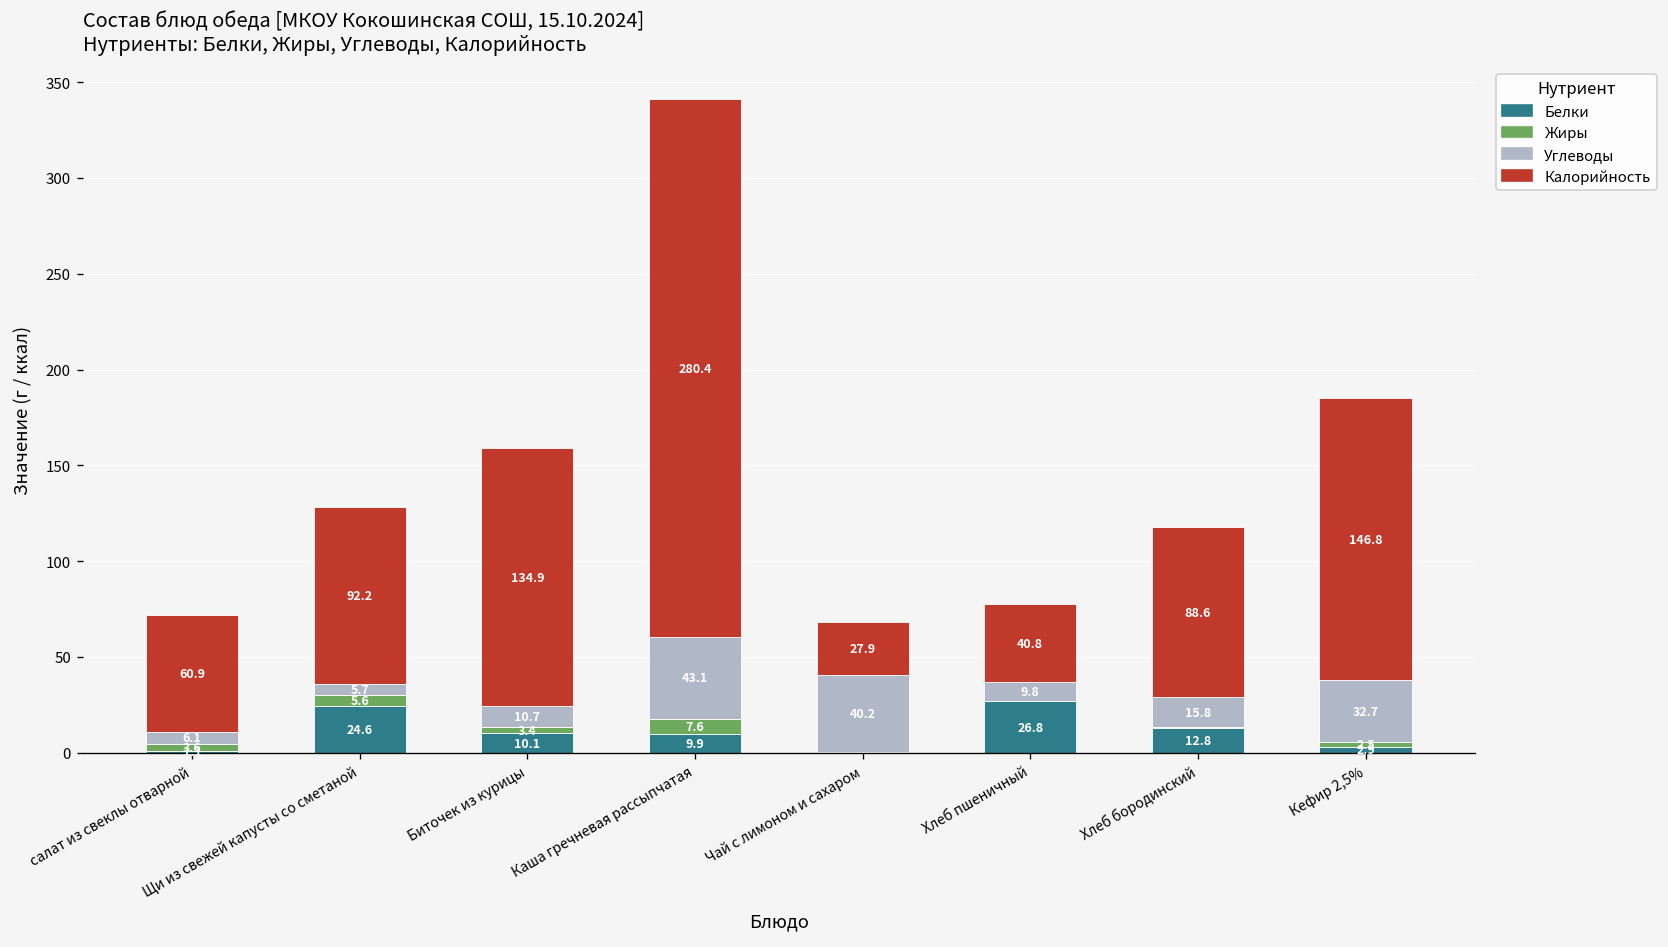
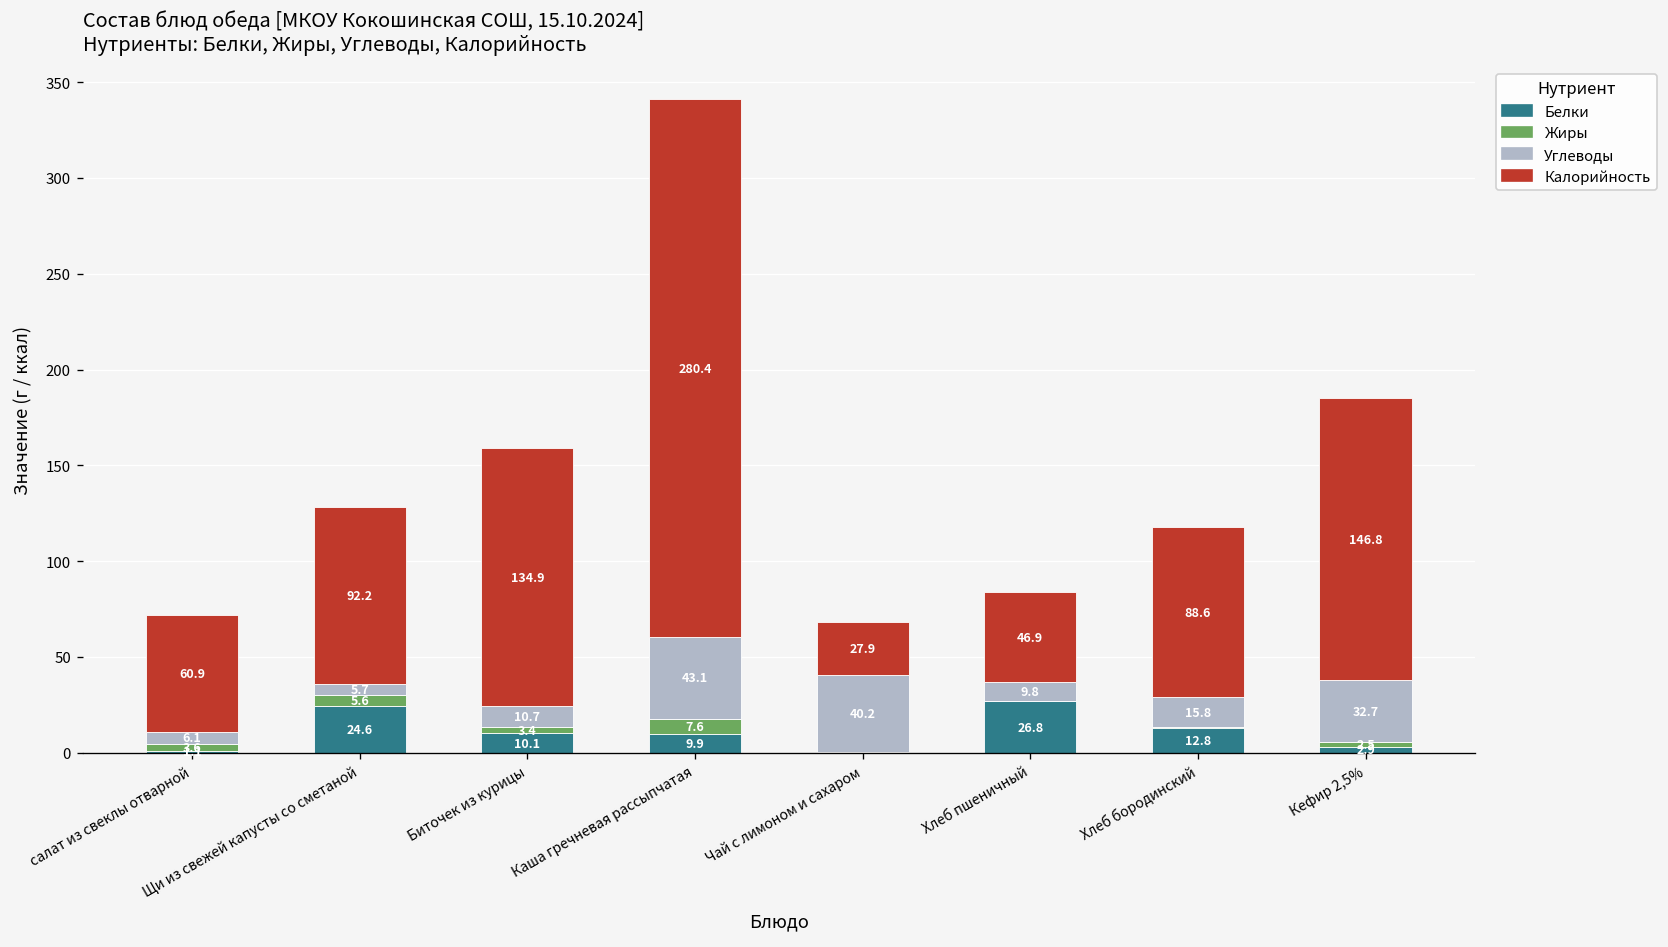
  {
    "Белки": {
      "Щи из свежей капусты со сметаной": 24.6,
      "Биточек из курицы": 10.1,
      "Каша гречневая рассыпчатая": 9.9,
      "Хлеб пшеничный": 26.8,
      "Хлеб бородинский": 12.8
    },
    "Жиры": {
      "Щи из свежей капусты со сметаной": 5.6,
      "Биточек из курицы": 3.4,
      "Каша гречневая рассыпчатая": 7.6
    },
    "Углеводы": {
      "Щи из свежей капусты со сметаной": 5.7,
      "Биточек из курицы": 10.7,
      "Каша гречневая рассыпчатая": 43.1,
      "Чай с лимоном и сахаром": 40.2,
      "Хлеб пшеничный": 9.8,
      "Хлеб бородинский": 15.8,
      "Кефир 2,5%": 32.7
    },
    "Калорийность": {
      "салат из свеклы отварной": 60.9,
      "Щи из свежей капусты со сметаной": 92.2,
      "Биточек из курицы": 134.9,
      "Каша гречневая рассыпчатая": 280.4,
      "Чай с лимоном и сахаром": 27.9,
-     "Хлеб пшеничный": 40.8,
+     "Хлеб пшеничный": 46.9,
      "Хлеб бородинский": 88.6,
      "Кефир 2,5%": 146.8
    }
  }
